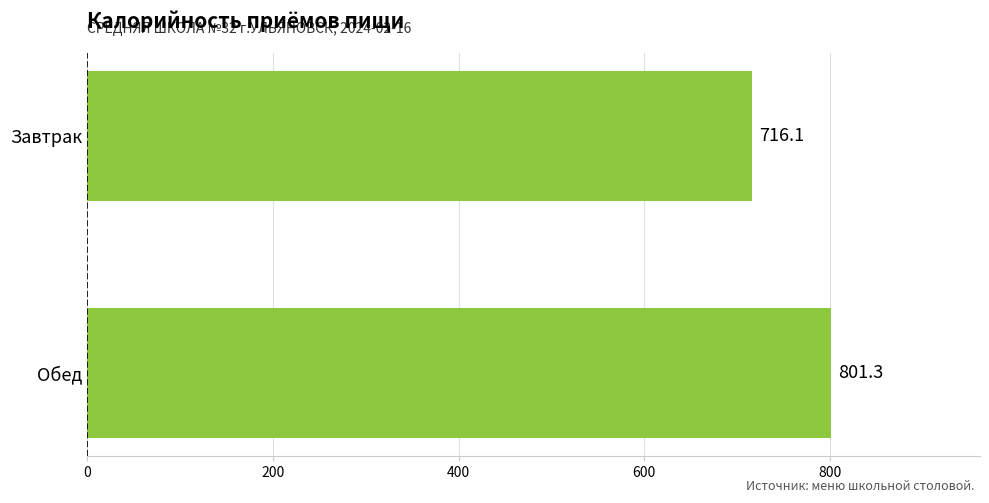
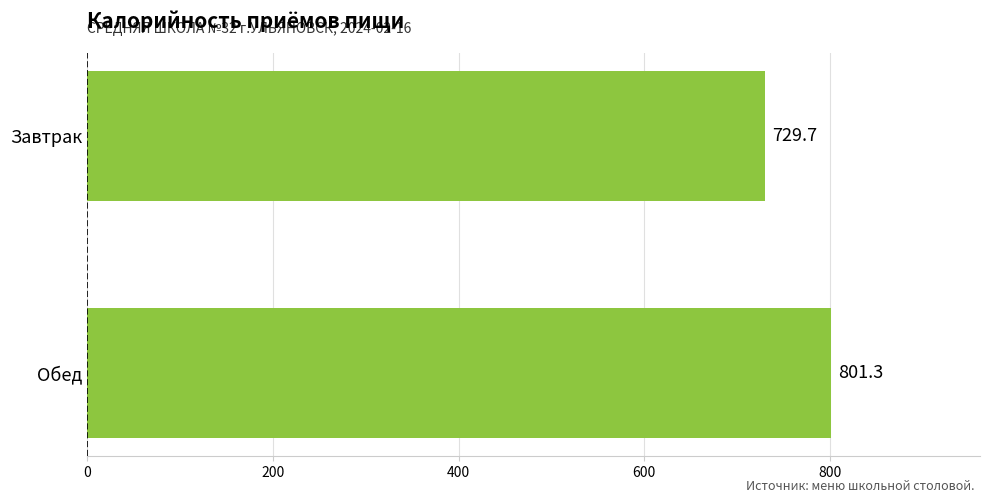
  {
-   "Завтрак": 716.1,
+   "Завтрак": 729.7,
    "Обед": 801.3
  }
